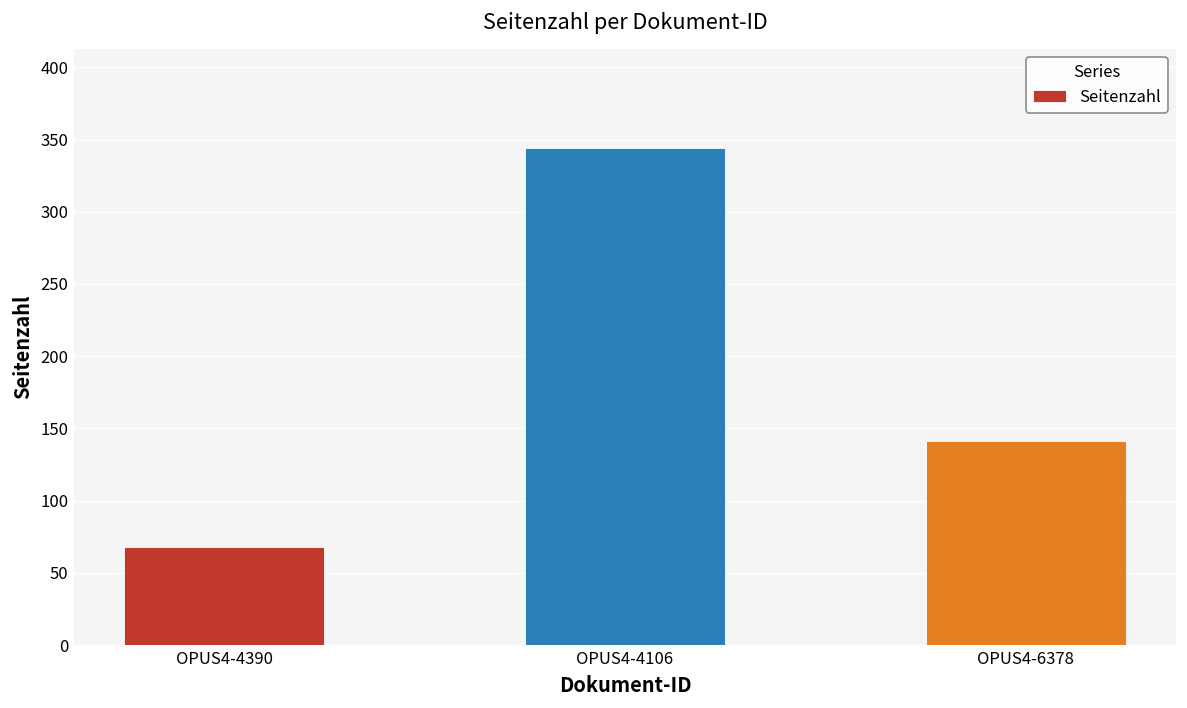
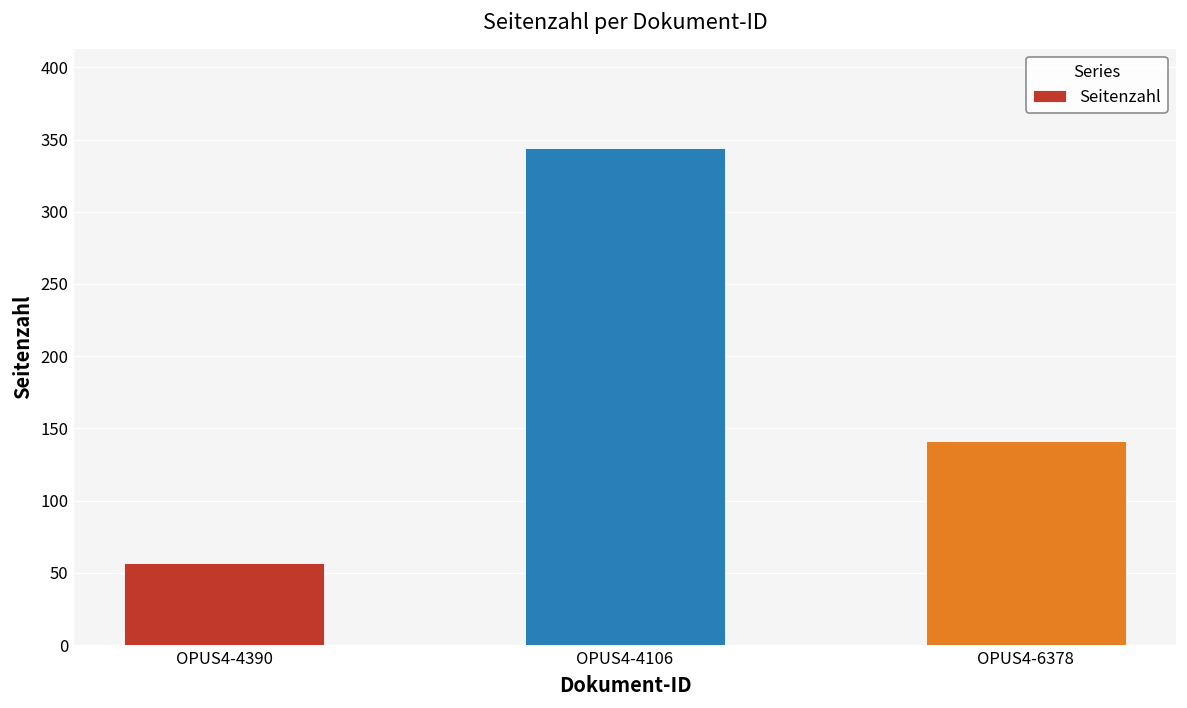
  {
-   "OPUS4-4390": 68,
+   "OPUS4-4390": 57,
    "OPUS4-4106": 344,
    "OPUS4-6378": 141
  }
